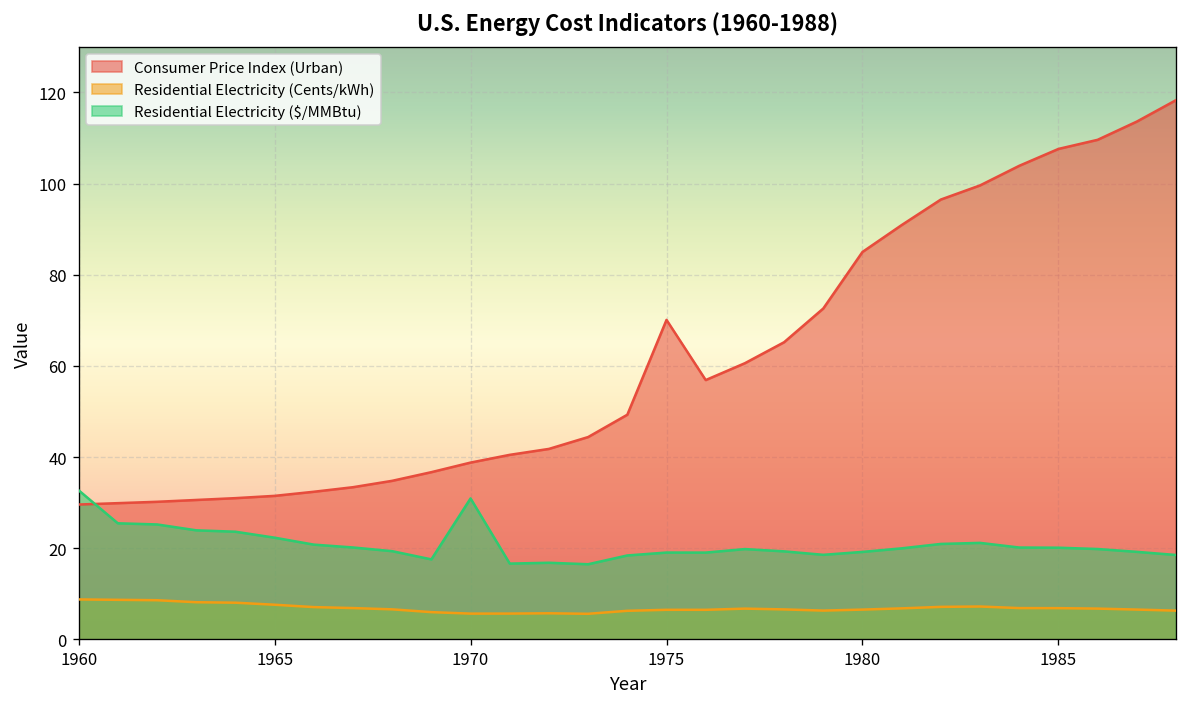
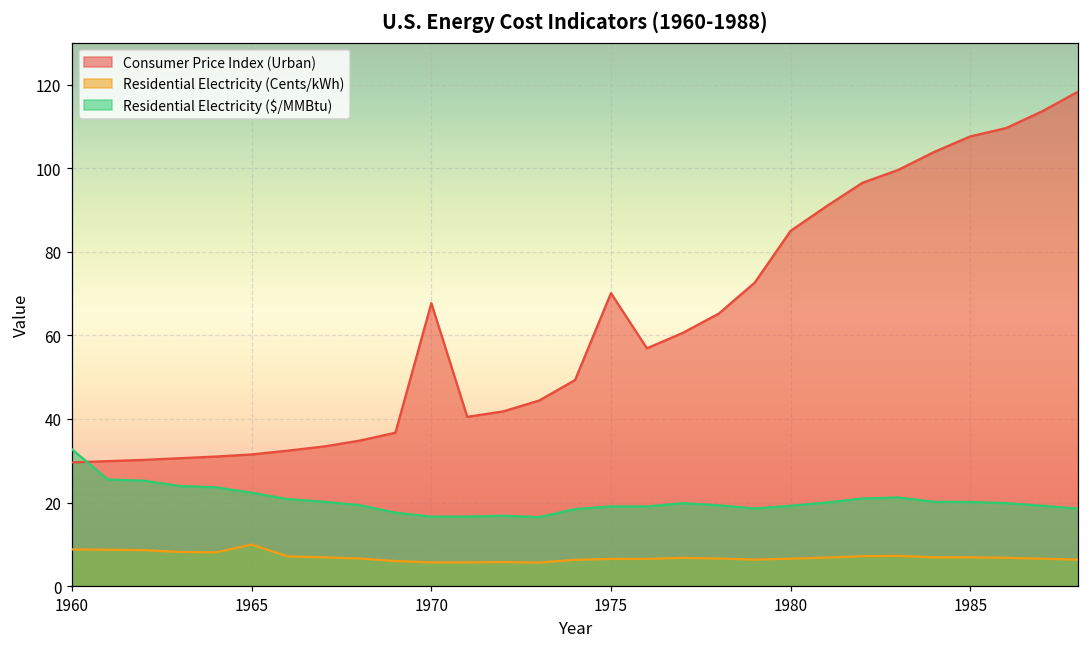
  {
    "Consumer Price Index (Urban)": {
      "1960": 30,
      "1965": 32,
-     "1970": 39,
+     "1970": 68,
      "1975": 70,
      "1980": 85,
      "1985": 108
    },
    "Residential Electricity (Cents/kWh)": {
      "1960": 9,
-     "1965": 8,
+     "1965": 10,
      "1970": 6,
      "1975": 7,
      "1980": 7,
      "1985": 7
    },
    "Residential Electricity ($/MMBtu)": {
      "1960": 33,
      "1965": 22,
-     "1970": 31,
+     "1970": 17,
      "1975": 19,
      "1980": 19,
      "1985": 20
    }
  }
